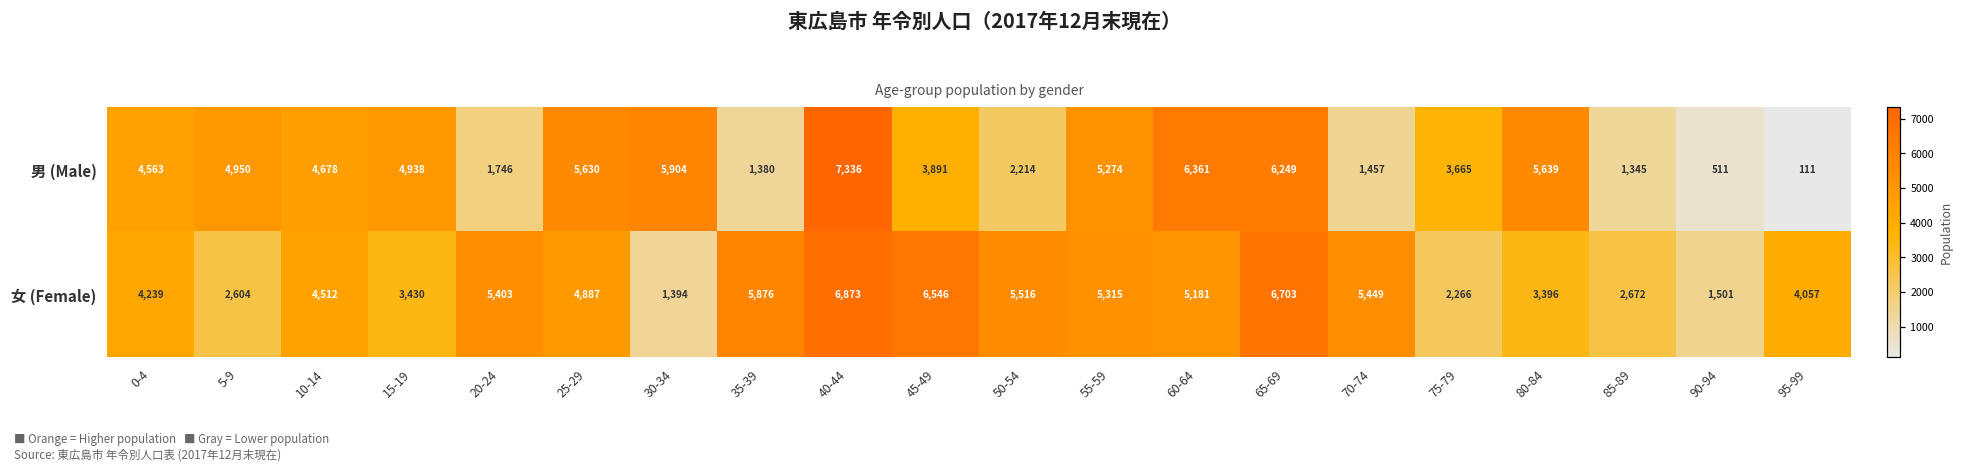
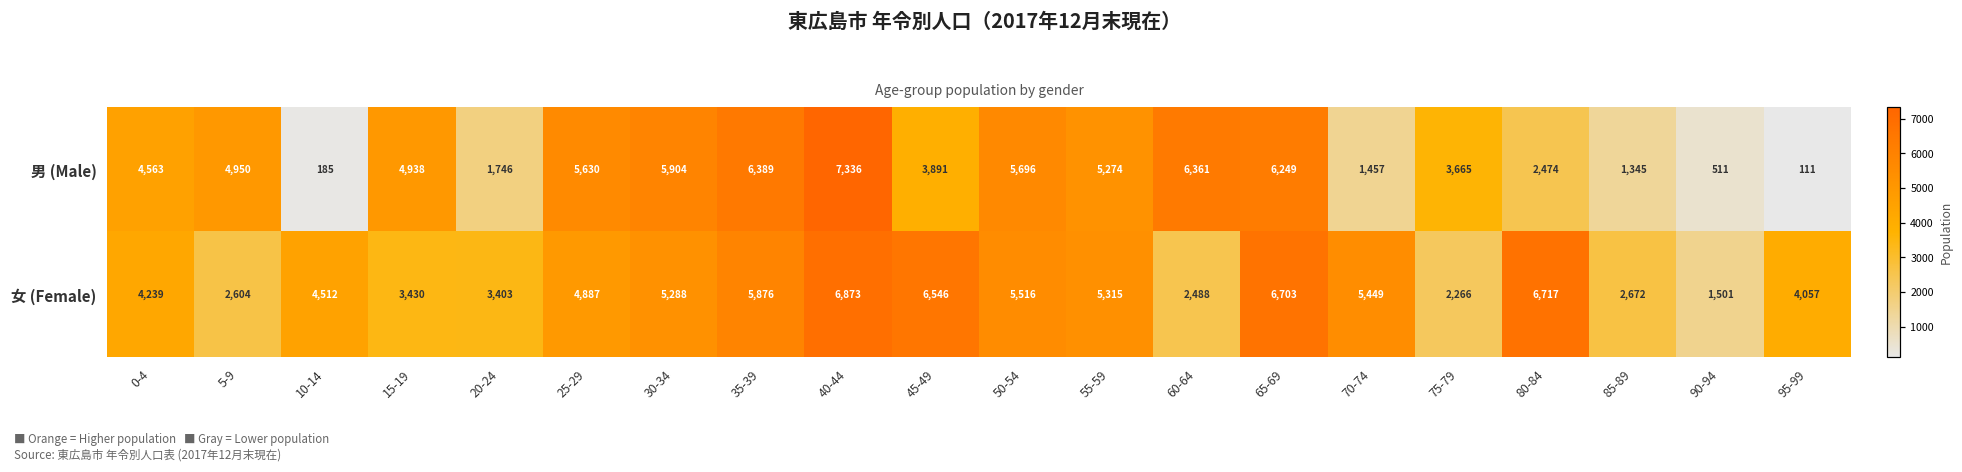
  {
    "男 (Male)": {
      "0-4": "4,563",
      "5-9": "4,950",
-     "10-14": "4,678",
+     "10-14": "185",
      "15-19": "4,938",
      "20-24": "1,746",
      "25-29": "5,630",
      "30-34": "5,904",
-     "35-39": "1,380",
+     "35-39": "6,389",
      "40-44": "7,336",
      "45-49": "3,891",
-     "50-54": "2,214",
+     "50-54": "5,696",
      "55-59": "5,274",
      "60-64": "6,361",
      "65-69": "6,249",
      "70-74": "1,457",
      "75-79": "3,665",
-     "80-84": "5,639",
+     "80-84": "2,474",
      "85-89": "1,345",
      "90-94": "511",
      "95-99": "111"
    },
    "女 (Female)": {
      "0-4": "4,239",
      "5-9": "2,604",
      "10-14": "4,512",
      "15-19": "3,430",
-     "20-24": "5,403",
+     "20-24": "3,403",
      "25-29": "4,887",
-     "30-34": "1,394",
+     "30-34": "5,288",
      "35-39": "5,876",
      "40-44": "6,873",
      "45-49": "6,546",
      "50-54": "5,516",
      "55-59": "5,315",
-     "60-64": "5,181",
+     "60-64": "2,488",
      "65-69": "6,703",
      "70-74": "5,449",
      "75-79": "2,266",
-     "80-84": "3,396",
+     "80-84": "6,717",
      "85-89": "2,672",
      "90-94": "1,501",
      "95-99": "4,057"
    }
  }
